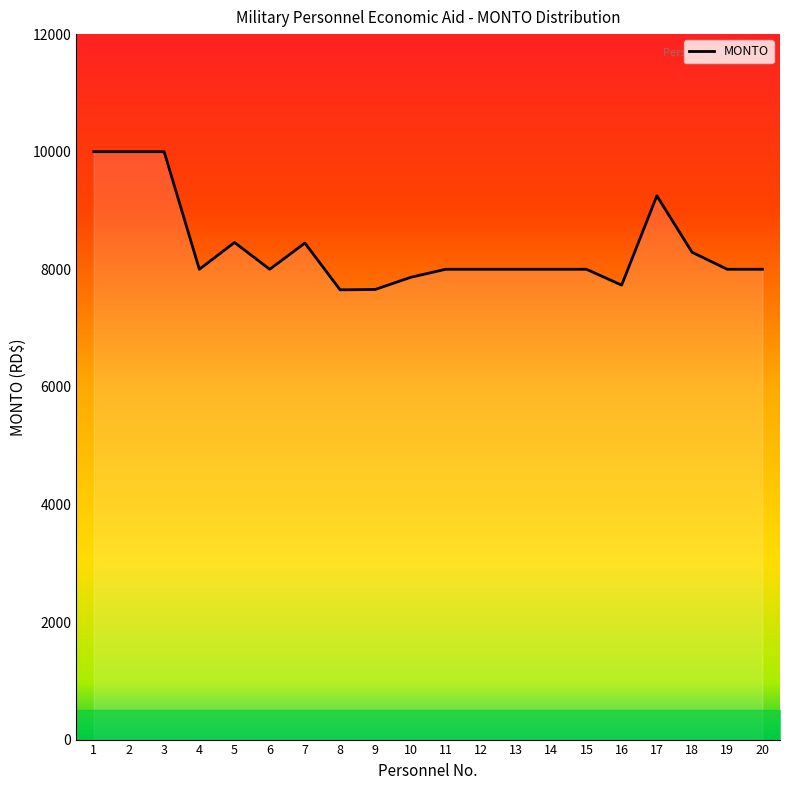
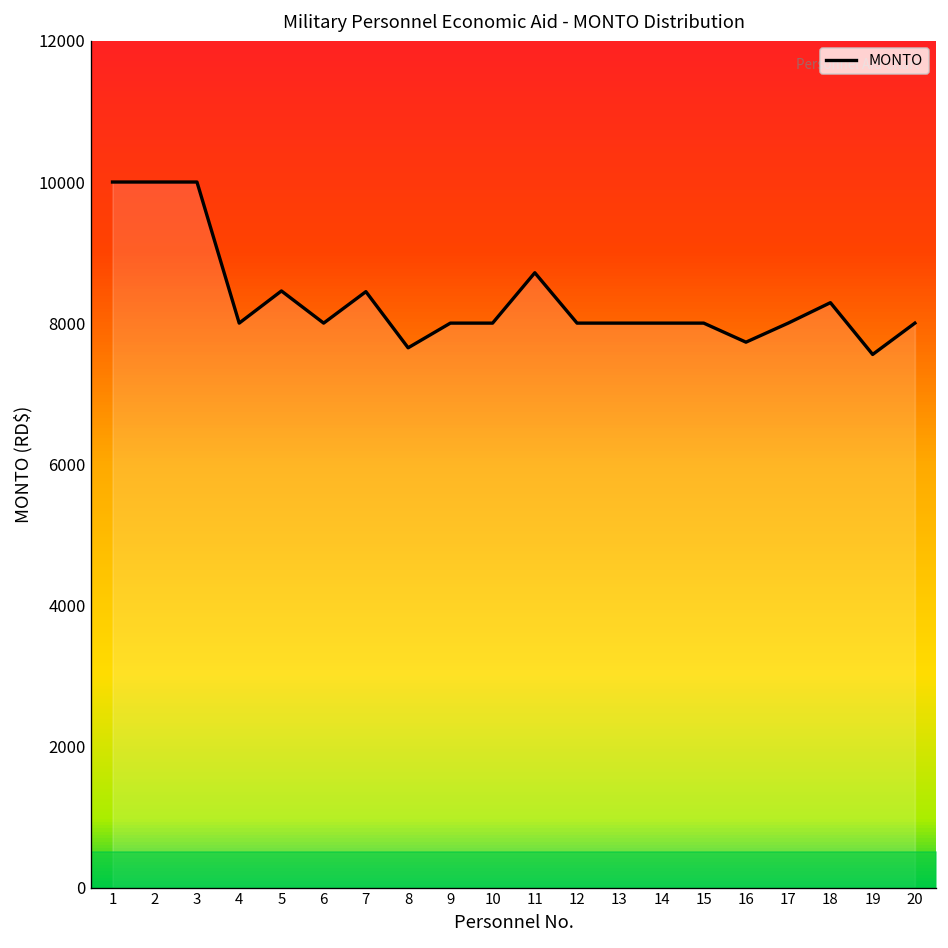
  {
    "MONTO": {
      "1": 10000,
      "2": 10000,
      "3": 10000,
      "4": 8000,
      "5": 8500,
      "6": 8000,
      "7": 8400,
      "8": 7700,
-     "9": 7700,
-     "10": 7900,
-     "11": 8000,
+     "9": 8000,
+     "10": 8000,
+     "11": 8700,
      "12": 8000,
      "13": 8000,
      "14": 8000,
      "15": 8000,
      "16": 7700,
-     "17": 9300,
+     "17": 8000,
      "18": 8300,
-     "19": 8000,
+     "19": 7600,
      "20": 8000
    }
  }
